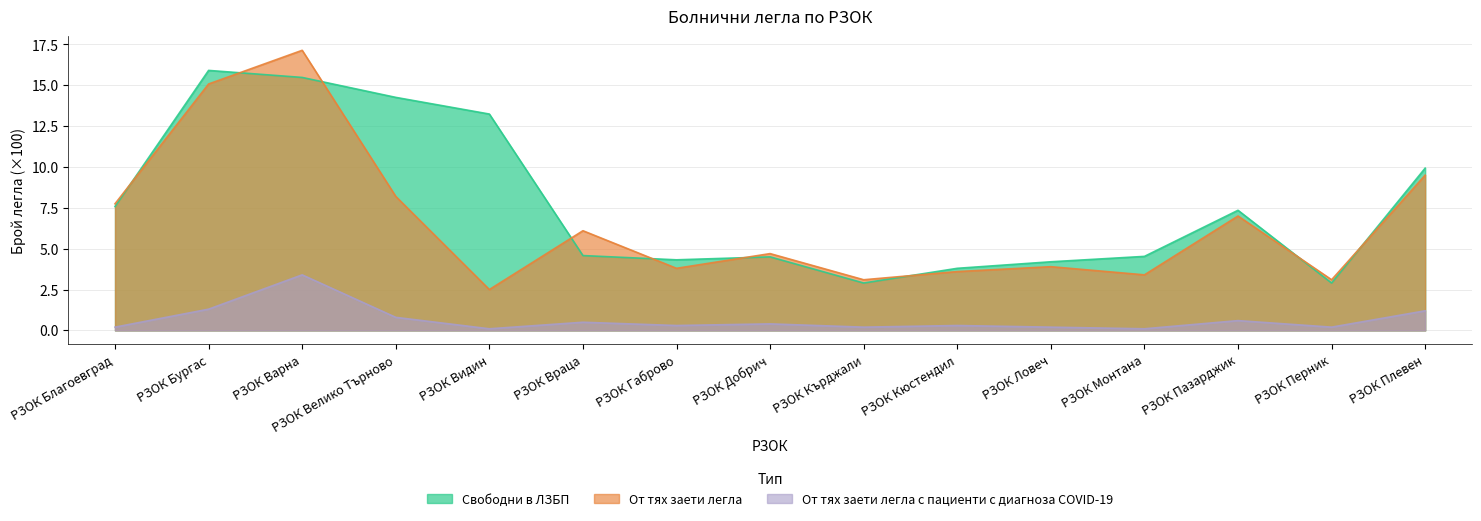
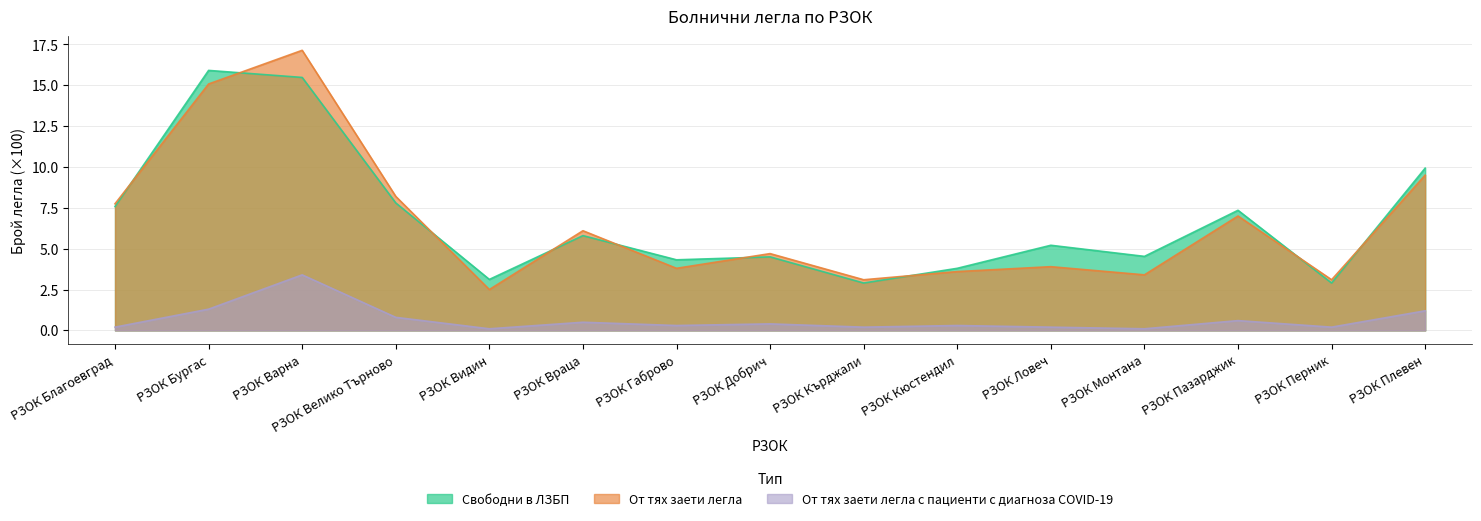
  {
    "Свободни в ЛЗБП": {
      "РЗОК Благоевград": 7.6,
      "РЗОК Бургас": 15.9,
      "РЗОК Варна": 15.5,
-     "РЗОК Велико Търново": 14.3,
-     "РЗОК Видин": 13.2,
-     "РЗОК Враца": 4.6,
+     "РЗОК Велико Търново": 7.8,
+     "РЗОК Видин": 3.1,
+     "РЗОК Враца": 5.8,
      "РЗОК Габрово": 4.3,
      "РЗОК Добрич": 4.5,
      "РЗОК Кърджали": 2.9,
      "РЗОК Кюстендил": 3.8,
-     "РЗОК Ловеч": 4.2,
+     "РЗОК Ловеч": 5.2,
      "РЗОК Монтана": 4.5,
      "РЗОК Пазарджик": 7.4,
      "РЗОК Перник": 2.9,
      "РЗОК Плевен": 9.9
    }
  }
